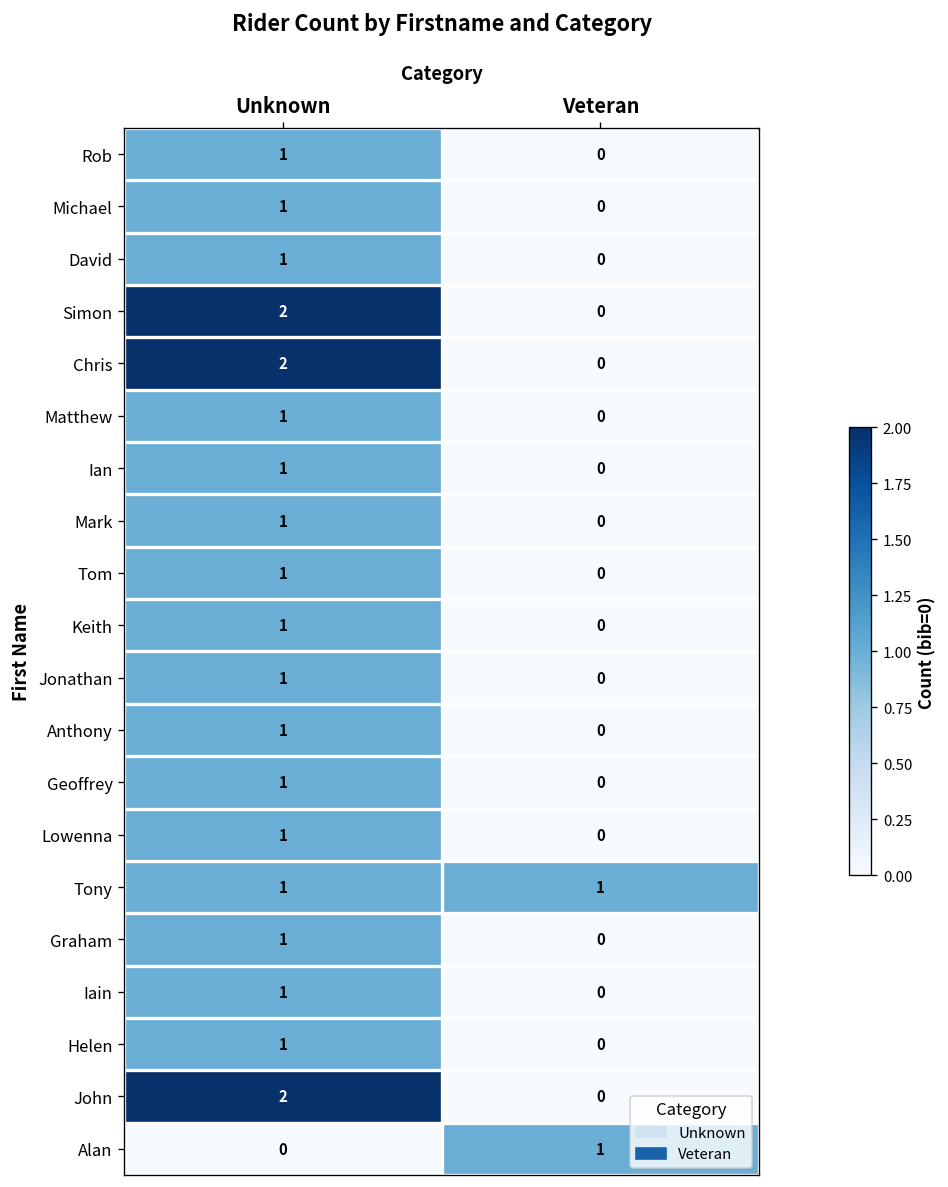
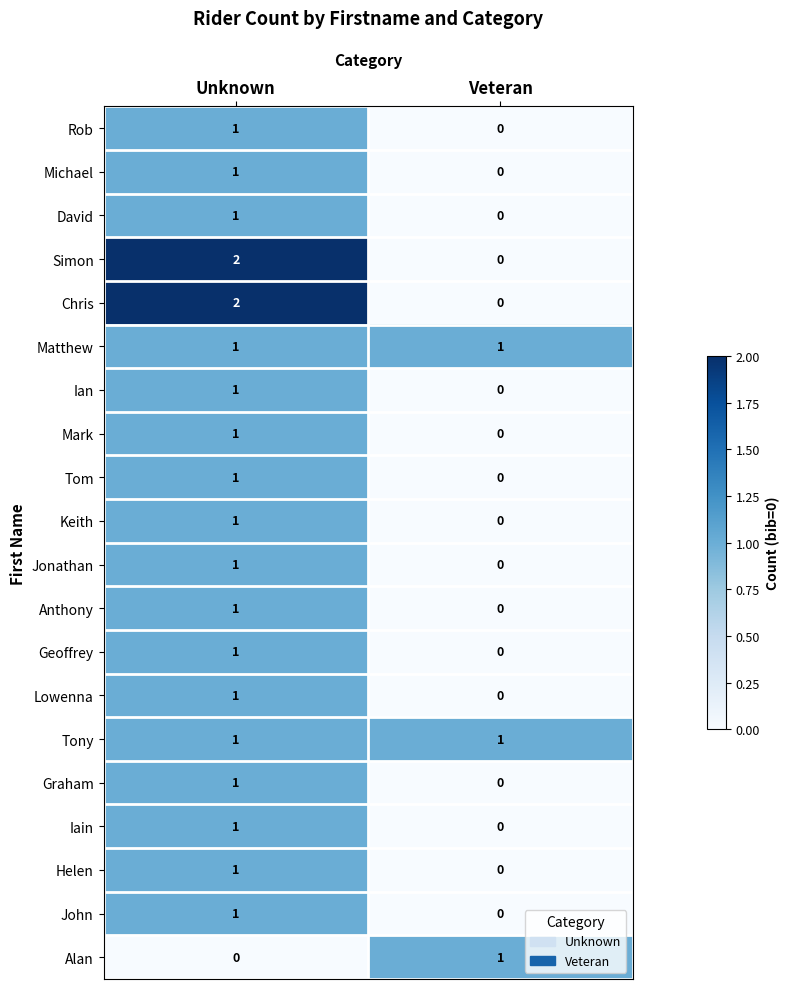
  {
    "Rob": {
      "Unknown": 1,
      "Veteran": 0
    },
    "Michael": {
      "Unknown": 1,
      "Veteran": 0
    },
    "David": {
      "Unknown": 1,
      "Veteran": 0
    },
    "Simon": {
      "Unknown": 2,
      "Veteran": 0
    },
    "Chris": {
      "Unknown": 2,
      "Veteran": 0
    },
    "Matthew": {
      "Unknown": 1,
-     "Veteran": 0
+     "Veteran": 1
    },
    "Ian": {
      "Unknown": 1,
      "Veteran": 0
    },
    "Mark": {
      "Unknown": 1,
      "Veteran": 0
    },
    "Tom": {
      "Unknown": 1,
      "Veteran": 0
    },
    "Keith": {
      "Unknown": 1,
      "Veteran": 0
    },
    "Jonathan": {
      "Unknown": 1,
      "Veteran": 0
    },
    "Anthony": {
      "Unknown": 1,
      "Veteran": 0
    },
    "Geoffrey": {
      "Unknown": 1,
      "Veteran": 0
    },
    "Lowenna": {
      "Unknown": 1,
      "Veteran": 0
    },
    "Tony": {
      "Unknown": 1,
      "Veteran": 1
    },
    "Graham": {
      "Unknown": 1,
      "Veteran": 0
    },
    "Iain": {
      "Unknown": 1,
      "Veteran": 0
    },
    "Helen": {
      "Unknown": 1,
      "Veteran": 0
    },
    "John": {
-     "Unknown": 2,
+     "Unknown": 1,
      "Veteran": 0
    },
    "Alan": {
      "Unknown": 0,
      "Veteran": 1
    }
  }
